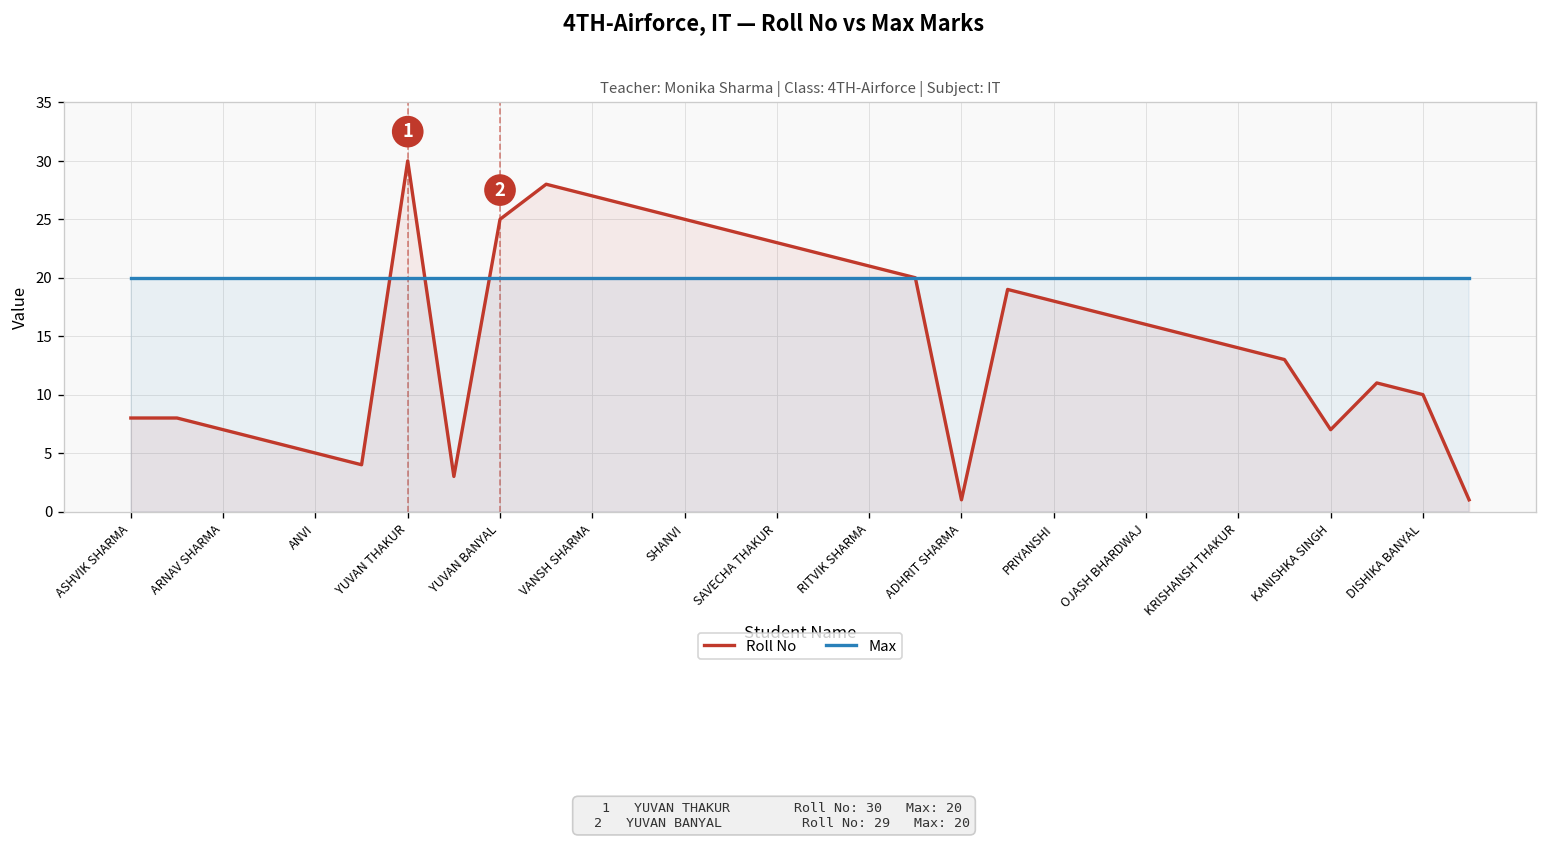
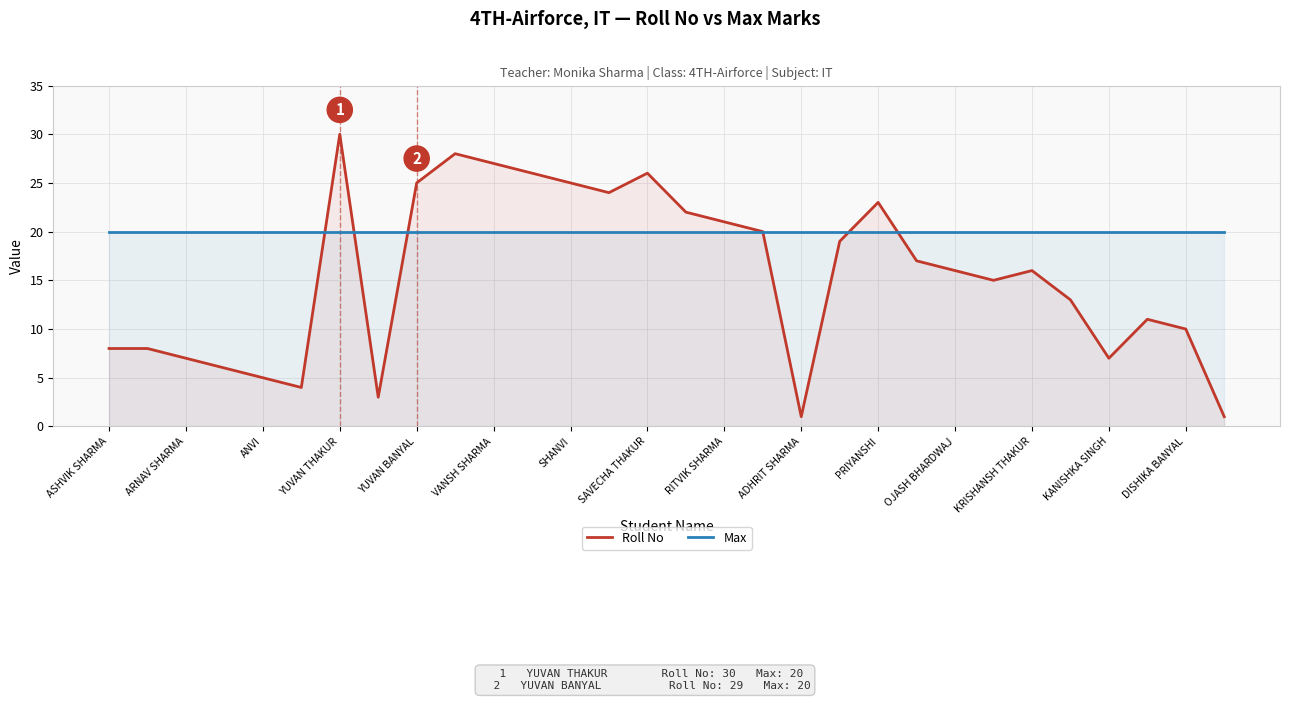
  {
    "Roll No": {
      "ASHVIK SHARMA": 8,
      "ARNAV SHARMA": 7,
      "ANVI": 5,
      "VANSH SHARMA": 27,
      "SHANVI": 25,
-     "SAVECHA THAKUR": 23,
+     "SAVECHA THAKUR": 26,
      "RITVIK SHARMA": 21,
      "ADHRIT SHARMA": 1,
-     "PRIYANSHI": 18,
+     "PRIYANSHI": 23,
      "OJASH BHARDWAJ": 16,
-     "KRISHANSH THAKUR": 14,
+     "KRISHANSH THAKUR": 16,
      "KANISHKA SINGH": 7,
      "DISHIKA BANYAL": 10
    },
    "Max": {
      "ASHVIK SHARMA": 20,
      "ARNAV SHARMA": 20,
      "ANVI": 20,
      "YUVAN THAKUR": 20,
      "YUVAN BANYAL": 20,
      "VANSH SHARMA": 20,
      "SHANVI": 20,
      "SAVECHA THAKUR": 20,
      "RITVIK SHARMA": 20,
      "ADHRIT SHARMA": 20,
      "PRIYANSHI": 20,
      "OJASH BHARDWAJ": 20,
      "KRISHANSH THAKUR": 20,
      "KANISHKA SINGH": 20,
      "DISHIKA BANYAL": 20
    }
  }
